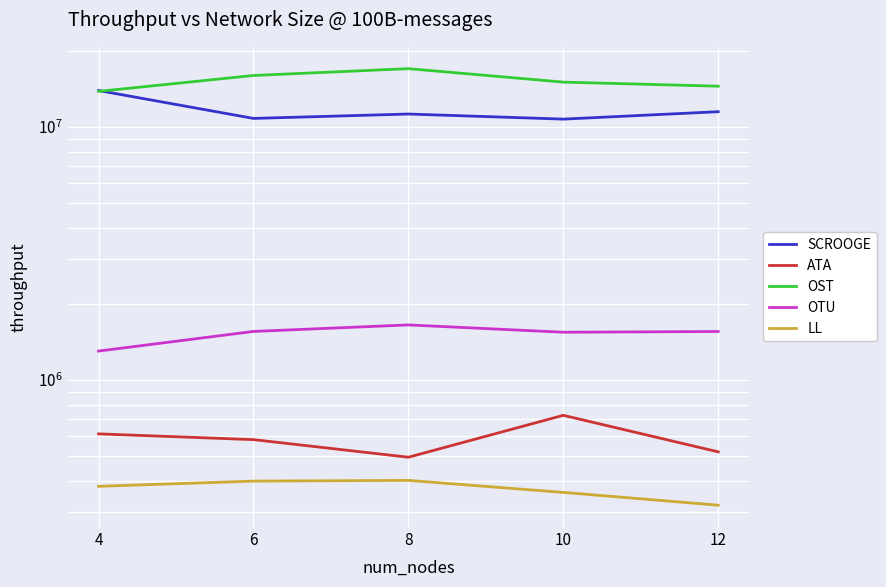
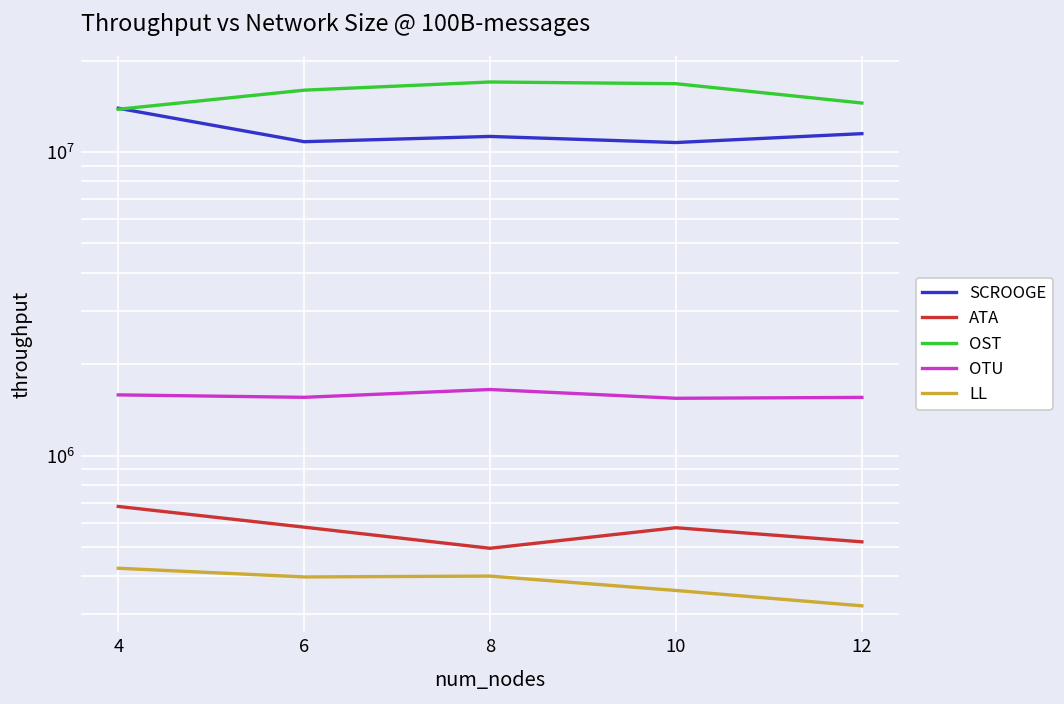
  {
    "SCROOGE": {
      "6": 10800000,
      "8": 11000000,
      "10": 10700000,
      "12": 11000000
    },
    "ATA": {
-     "4": 610000,
+     "4": 680000,
      "6": 580000,
      "8": 500000,
-     "10": 730000,
+     "10": 580000,
      "12": 520000
    },
    "OST": {
      "6": 16000000,
      "8": 17000000,
-     "10": 15000000,
+     "10": 17000000,
      "12": 15000000
    },
    "OTU": {
-     "4": 1300000,
+     "4": 1600000,
      "6": 1600000,
      "8": 1700000,
      "10": 1500000,
      "12": 1600000
    },
    "LL": {
-     "4": 380000,
+     "4": 430000,
      "6": 400000,
      "8": 400000,
      "10": 360000,
      "12": 320000
    }
  }
